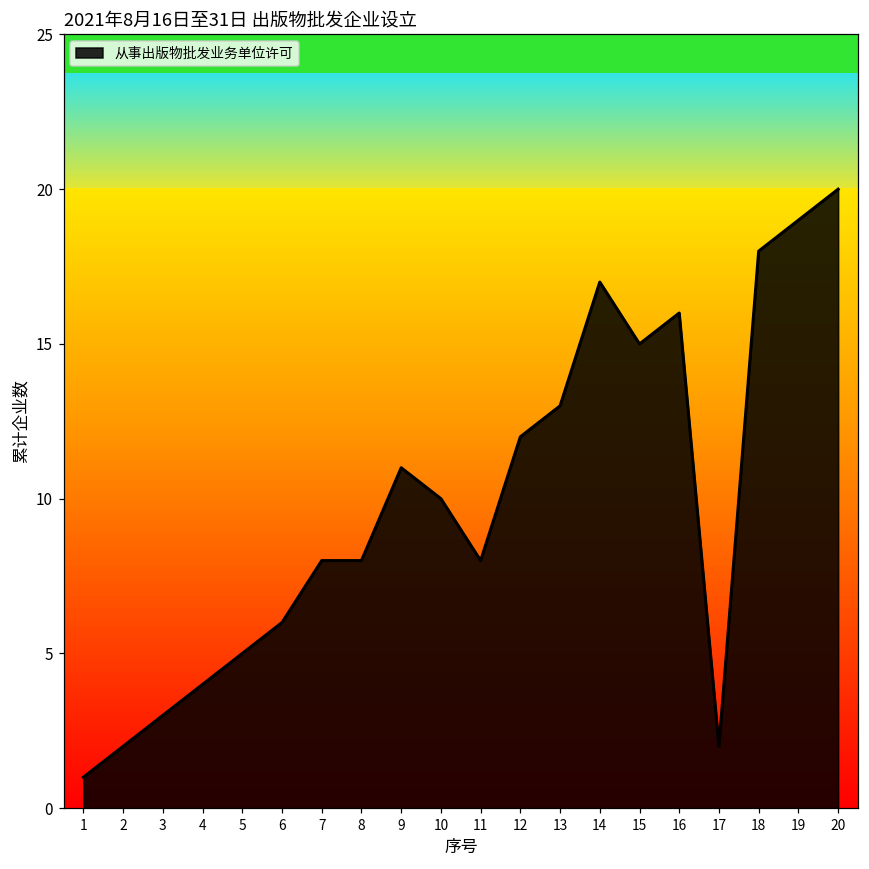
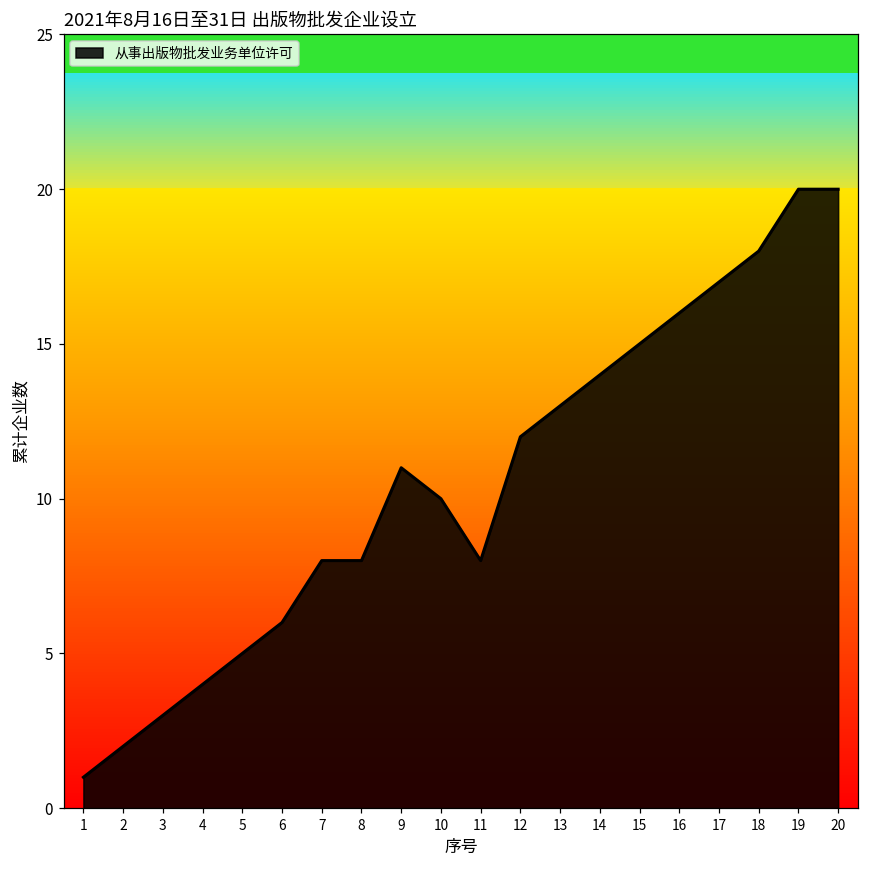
  {
    "1": 1,
    "2": 2,
    "3": 3,
    "4": 4,
    "5": 5,
    "6": 6,
    "7": 8,
    "8": 8,
    "9": 11,
    "10": 10,
    "11": 8,
    "12": 12,
    "13": 13,
-   "14": 17,
+   "14": 14,
    "15": 15,
    "16": 16,
-   "17": 2,
+   "17": 17,
    "18": 18,
-   "19": 19,
+   "19": 20,
    "20": 20
  }
